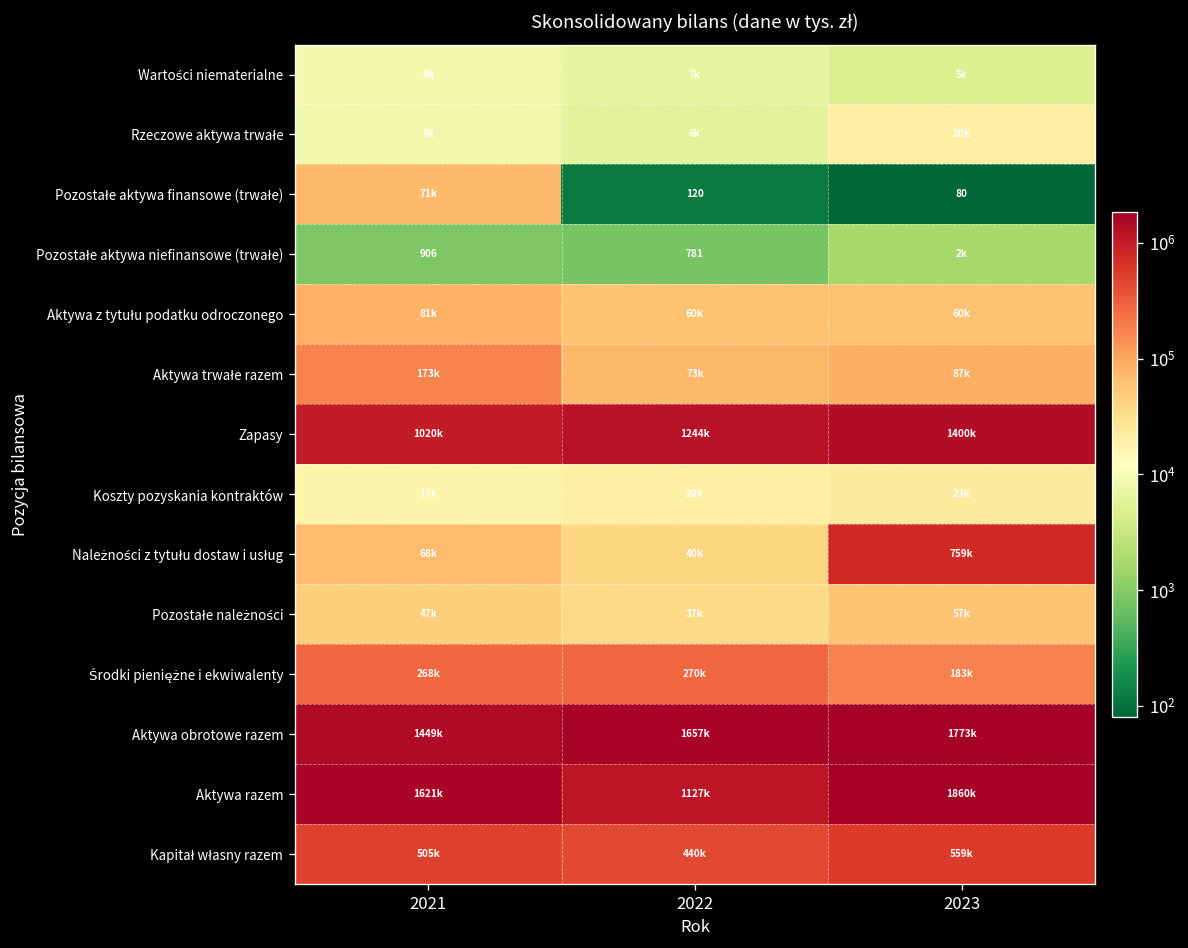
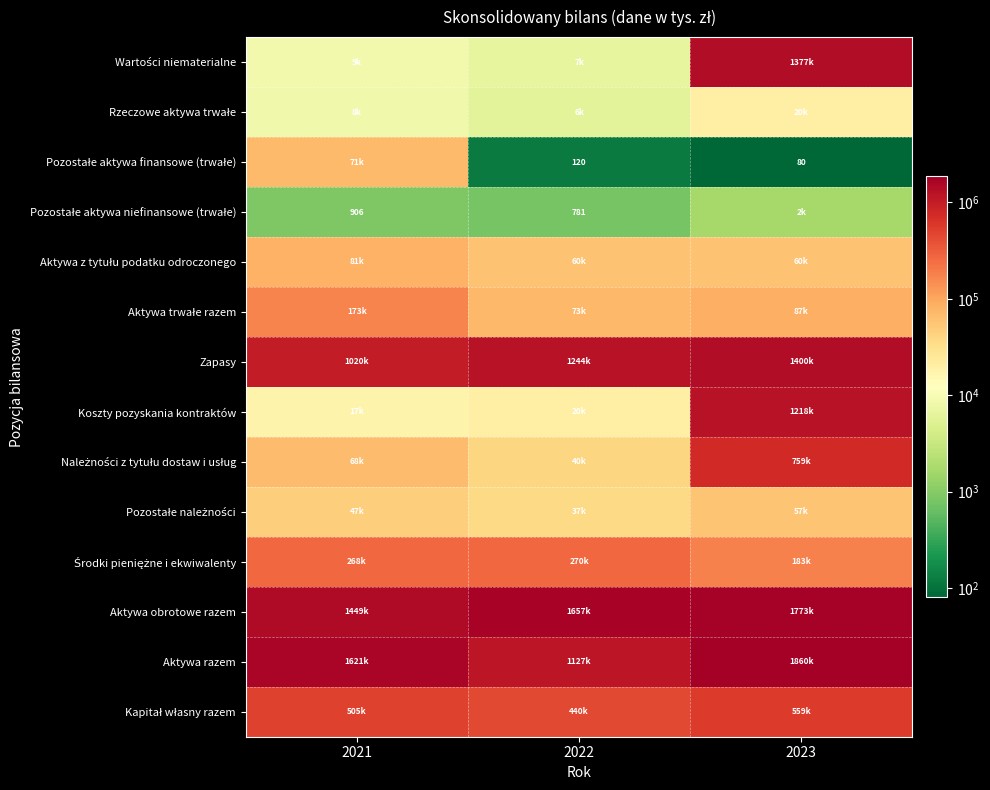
  {
    "Wartości niematerialne": {
      "2021": "9k",
      "2022": "7k",
-     "2023": "5k"
+     "2023": "1377k"
    },
    "Rzeczowe aktywa trwałe": {
      "2021": "8k",
      "2022": "6k",
      "2023": "20k"
    },
    "Pozostałe aktywa finansowe (trwałe)": {
      "2021": "71k",
      "2022": "120",
      "2023": "80"
    },
    "Pozostałe aktywa niefinansowe (trwałe)": {
      "2021": "906",
      "2022": "781",
      "2023": "2k"
    },
    "Aktywa z tytułu podatku odroczonego": {
      "2021": "81k",
      "2022": "60k",
      "2023": "60k"
    },
    "Aktywa trwałe razem": {
      "2021": "173k",
      "2022": "73k",
      "2023": "87k"
    },
    "Zapasy": {
      "2021": "1020k",
      "2022": "1244k",
      "2023": "1400k"
    },
    "Koszty pozyskania kontraktów": {
      "2021": "17k",
      "2022": "20k",
-     "2023": "23k"
+     "2023": "1218k"
    },
    "Należności z tytułu dostaw i usług": {
      "2021": "68k",
      "2022": "40k",
      "2023": "759k"
    },
    "Pozostałe należności": {
      "2021": "47k",
      "2022": "37k",
      "2023": "57k"
    },
    "Środki pieniężne i ekwiwalenty": {
      "2021": "268k",
      "2022": "270k",
      "2023": "183k"
    },
    "Aktywa obrotowe razem": {
      "2021": "1449k",
      "2022": "1657k",
      "2023": "1773k"
    },
    "Aktywa razem": {
      "2021": "1621k",
      "2022": "1127k",
      "2023": "1860k"
    },
    "Kapitał własny razem": {
      "2021": "505k",
      "2022": "440k",
      "2023": "559k"
    }
  }
